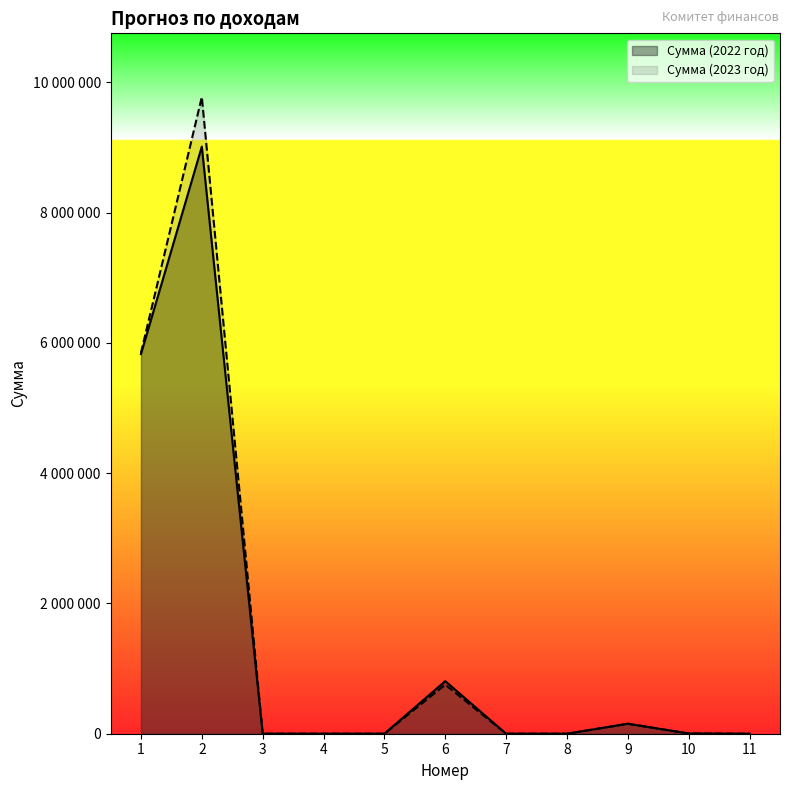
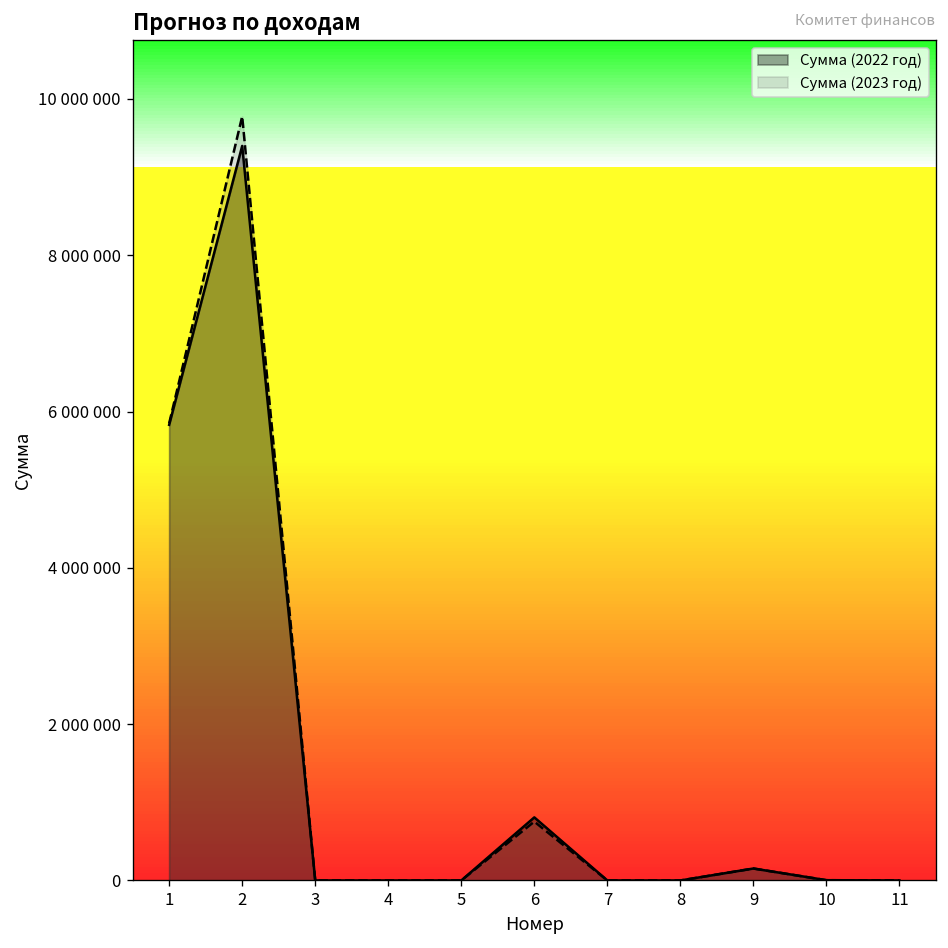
  {
    "Сумма (2022 год)": {
-     "2": 9000000,
+     "2": 9400000,
      "6": 800000
    },
    "Сумма (2023 год)": {
      "2": 9800000,
      "6": 800000
    }
  }
